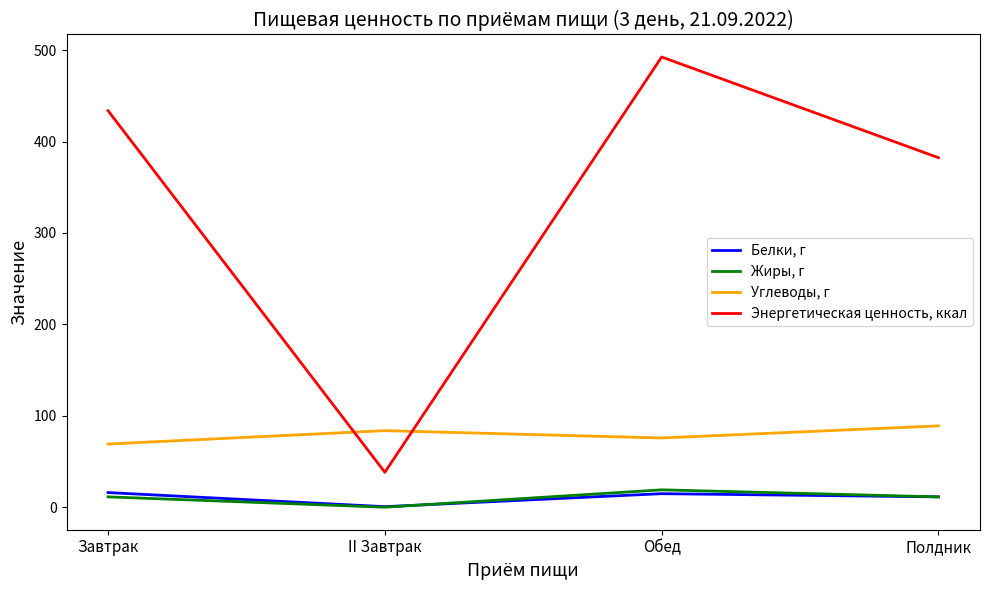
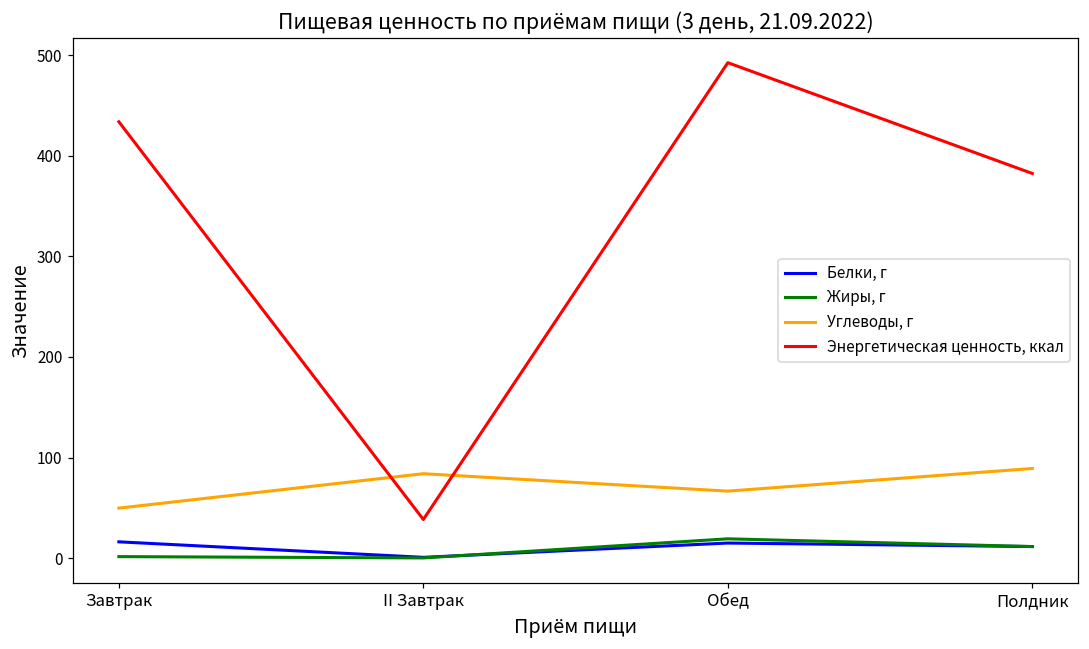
  {
    "Белки, г": {
      "Завтрак": 20,
      "Обед": 20
    },
    "Жиры, г": {
-     "Завтрак": 10,
+     "Завтрак": 0,
      "Обед": 20
    },
    "Углеводы, г": {
-     "Завтрак": 70,
+     "Завтрак": 50,
      "II Завтрак": 80,
-     "Обед": 80,
+     "Обед": 70,
      "Полдник": 90
    },
    "Энергетическая ценность, ккал": {
      "Завтрак": 430,
      "II Завтрак": 40,
      "Обед": 490,
      "Полдник": 380
    }
  }
